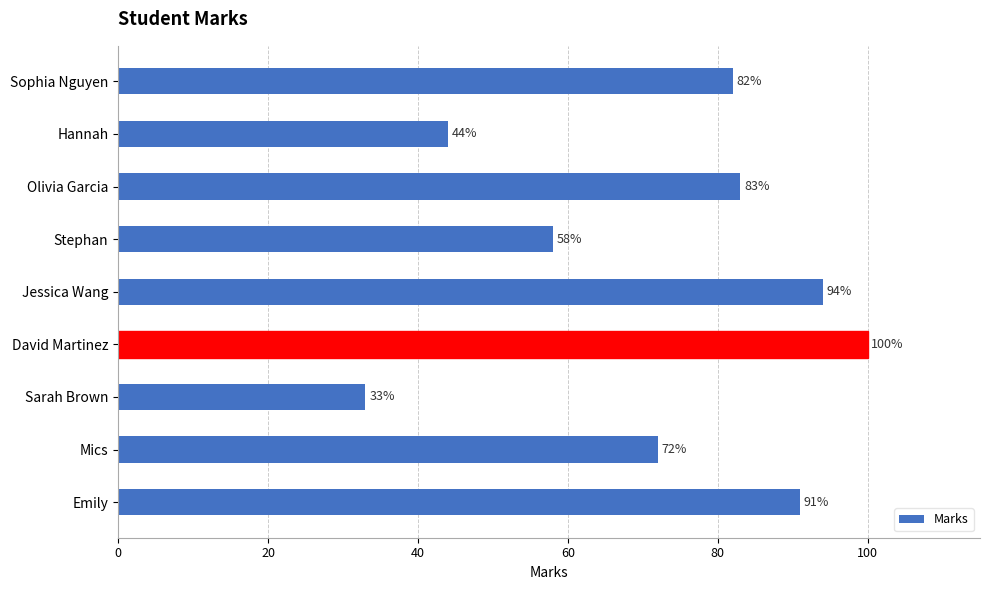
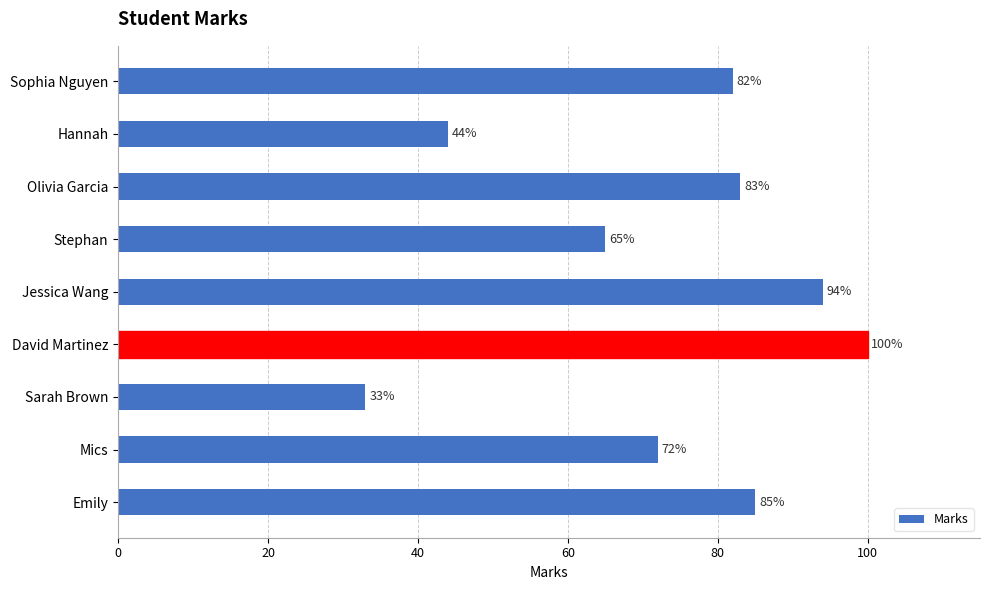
  {
    "Sophia Nguyen": "82%",
    "Hannah": "44%",
    "Olivia Garcia": "83%",
-   "Stephan": "58%",
+   "Stephan": "65%",
    "Jessica Wang": "94%",
    "David Martinez": "100%",
    "Sarah Brown": "33%",
    "Mics": "72%",
-   "Emily": "91%"
+   "Emily": "85%"
  }
